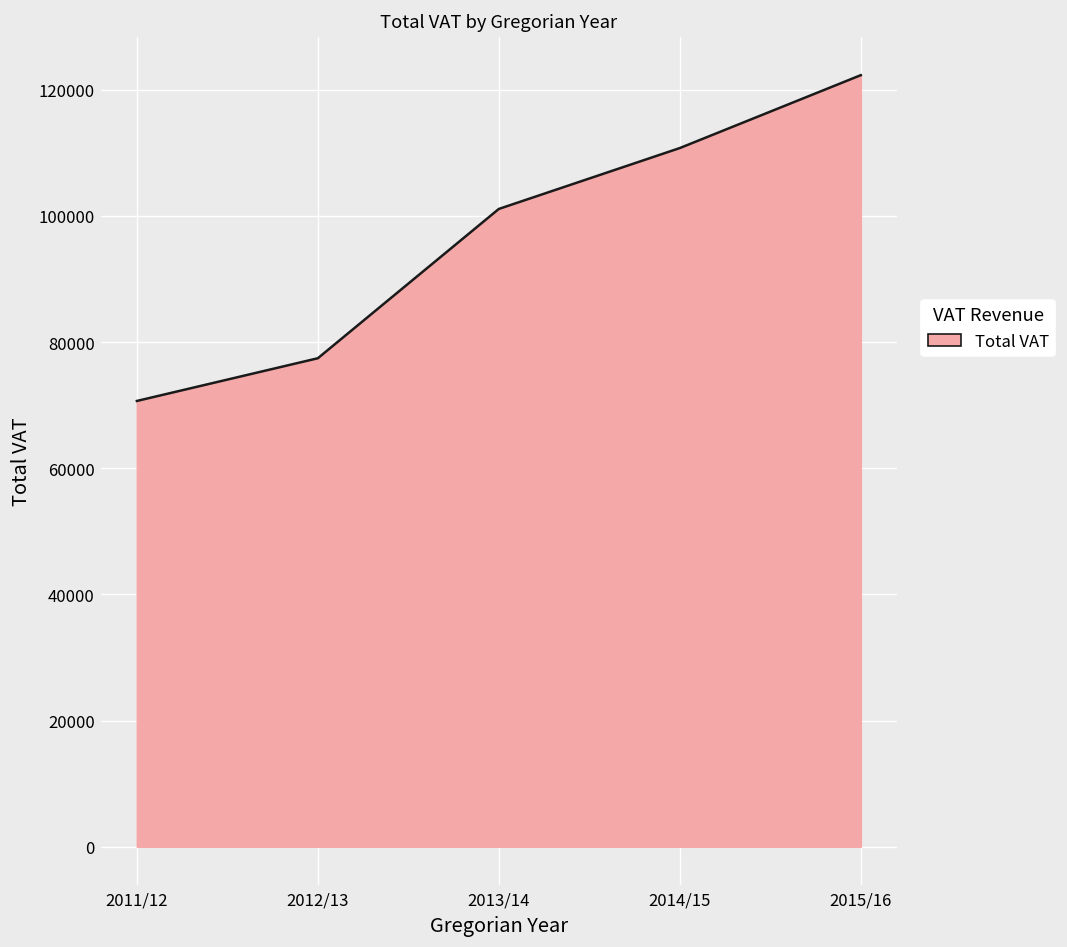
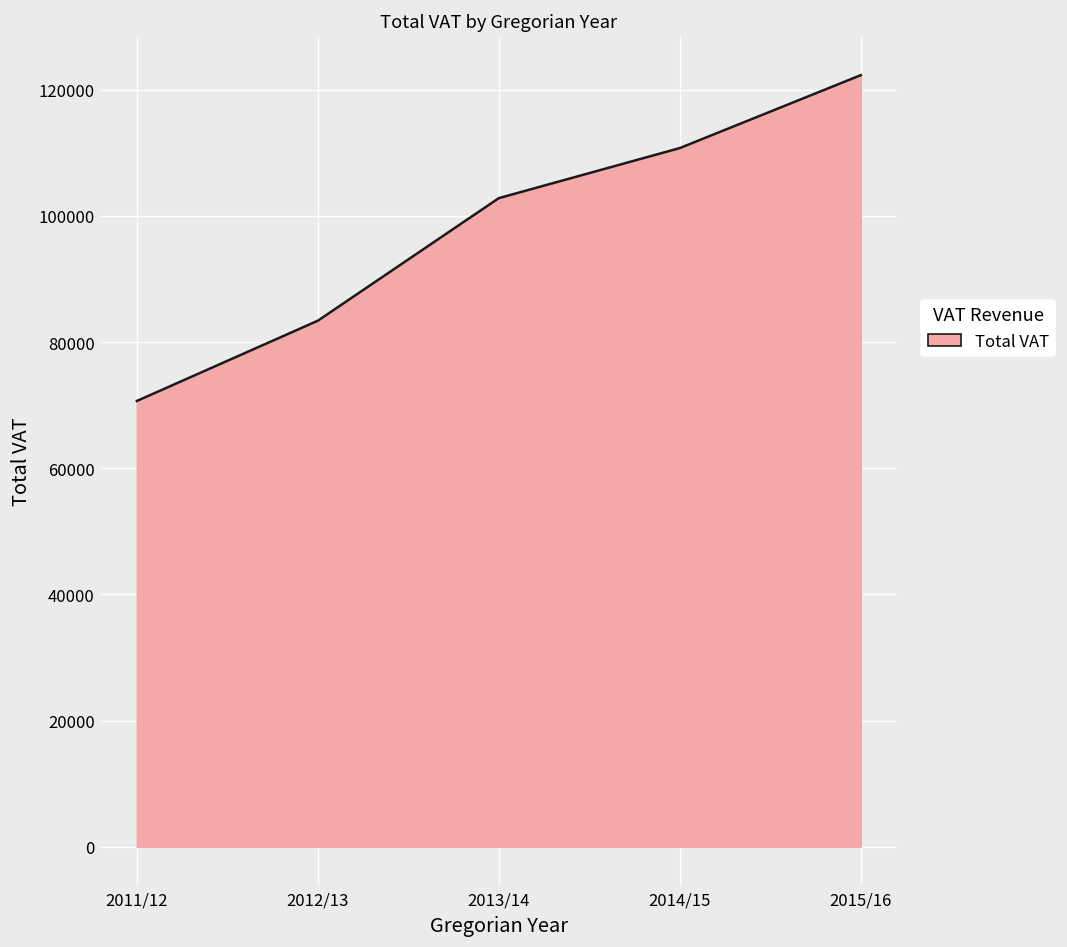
  {
    "2011/12": 71000,
-   "2012/13": 77000,
-   "2013/14": 101000,
+   "2012/13": 83000,
+   "2013/14": 103000,
    "2014/15": 111000,
    "2015/16": 122000
  }
